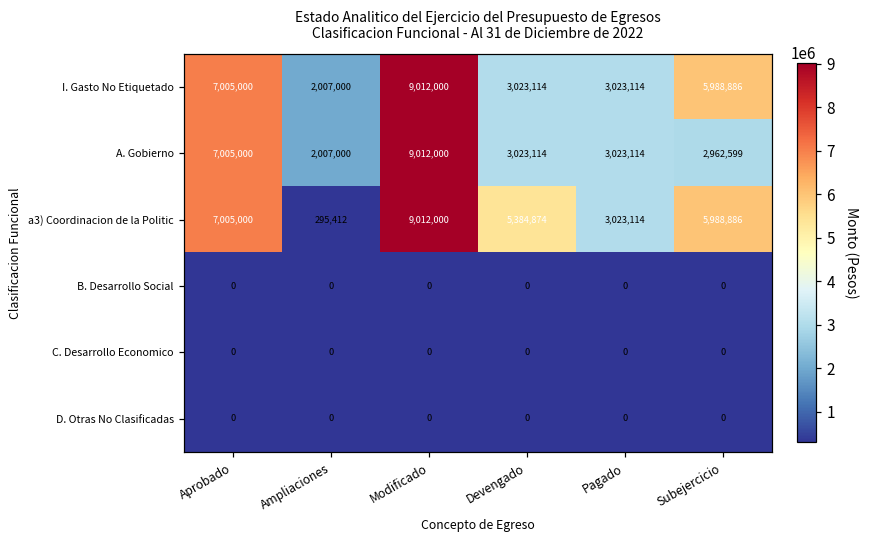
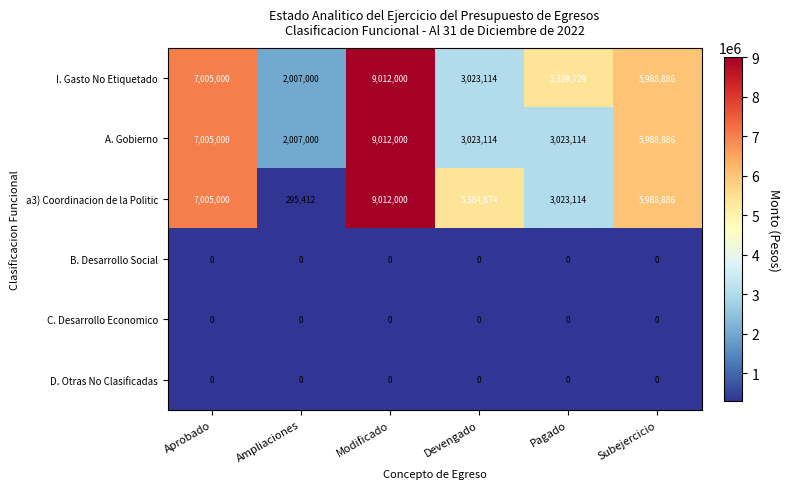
  {
    "I. Gasto No Etiquetado": {
      "Aprobado": "7,005,000",
      "Ampliaciones": "2,007,000",
      "Modificado": "9,012,000",
      "Devengado": "3,023,114",
-     "Pagado": "3,023,114",
+     "Pagado": "5,389,729",
      "Subejercicio": "5,988,886"
    },
    "A. Gobierno": {
      "Aprobado": "7,005,000",
      "Ampliaciones": "2,007,000",
      "Modificado": "9,012,000",
      "Devengado": "3,023,114",
      "Pagado": "3,023,114",
-     "Subejercicio": "2,962,599"
+     "Subejercicio": "5,988,886"
    },
    "a3) Coordinacion de la Politic": {
      "Aprobado": "7,005,000",
      "Ampliaciones": "295,412",
      "Modificado": "9,012,000",
      "Devengado": "5,384,874",
      "Pagado": "3,023,114",
      "Subejercicio": "5,988,886"
    },
    "B. Desarrollo Social": {
      "Aprobado": "0",
      "Ampliaciones": "0",
      "Modificado": "0",
      "Devengado": "0",
      "Pagado": "0",
      "Subejercicio": "0"
    },
    "C. Desarrollo Economico": {
      "Aprobado": "0",
      "Ampliaciones": "0",
      "Modificado": "0",
      "Devengado": "0",
      "Pagado": "0",
      "Subejercicio": "0"
    },
    "D. Otras No Clasificadas": {
      "Aprobado": "0",
      "Ampliaciones": "0",
      "Modificado": "0",
      "Devengado": "0",
      "Pagado": "0",
      "Subejercicio": "0"
    }
  }
